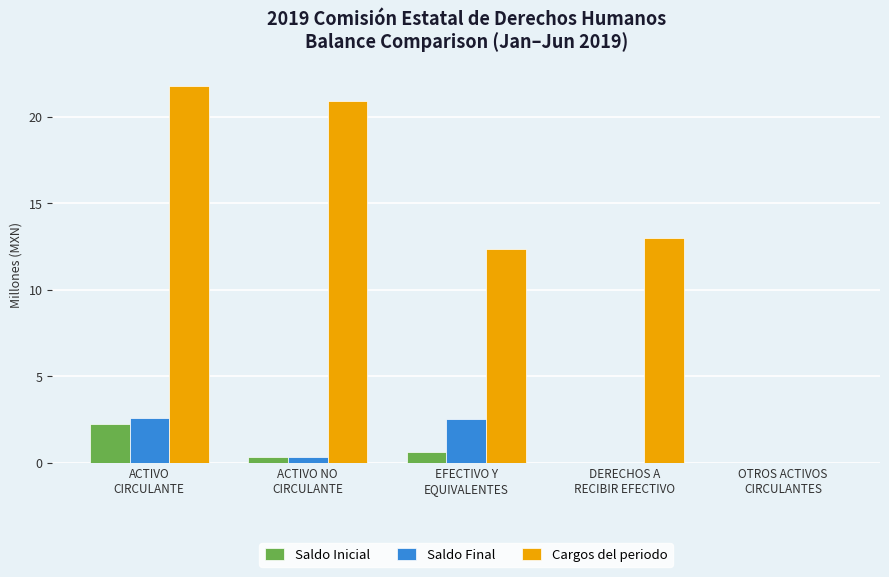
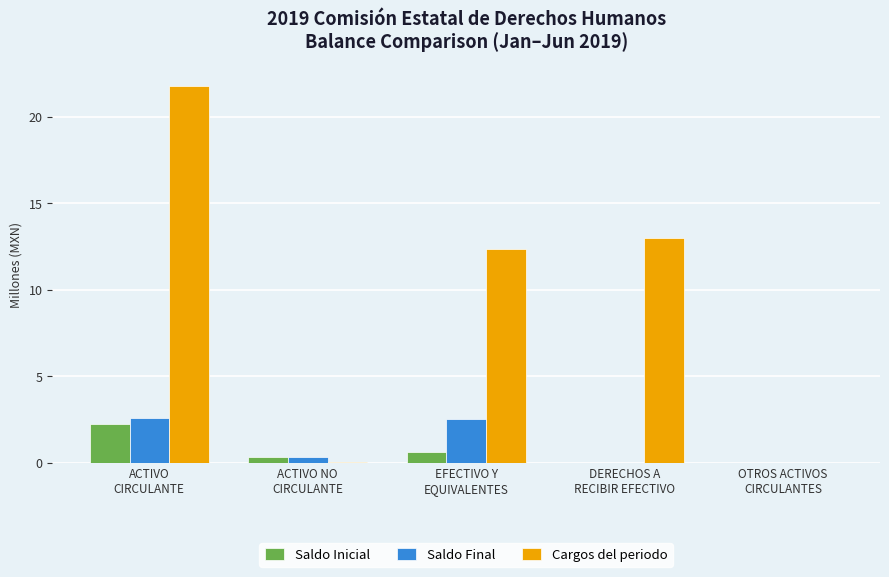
  {
    "Saldo Inicial": {
      "ACTIVO CIRCULANTE": 2.3,
      "ACTIVO NO CIRCULANTE": 0.4,
      "EFECTIVO Y EQUIVALENTES": 0.6
    },
    "Saldo Final": {
      "ACTIVO CIRCULANTE": 2.6,
      "ACTIVO NO CIRCULANTE": 0.4,
      "EFECTIVO Y EQUIVALENTES": 2.5
    },
    "Cargos del periodo": {
      "ACTIVO CIRCULANTE": 21.8,
-     "ACTIVO NO CIRCULANTE": 20.9,
+     "ACTIVO NO CIRCULANTE": 0.0,
      "EFECTIVO Y EQUIVALENTES": 12.4,
      "DERECHOS A RECIBIR EFECTIVO": 13.0,
      "OTROS ACTIVOS CIRCULANTES": 0.0
    }
  }
